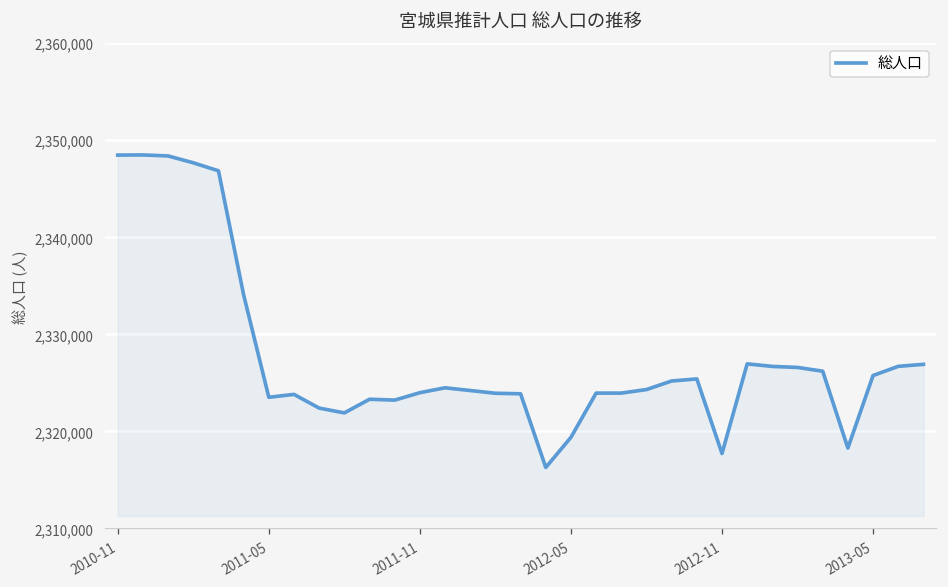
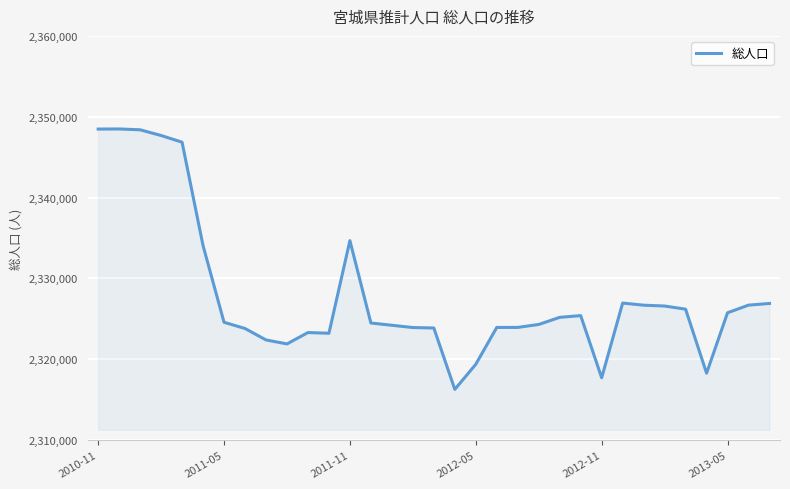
  {
    "2010-11": "2,348,000",
-   "2011-05": "2,324,000",
-   "2011-11": "2,324,000",
+   "2011-05": "2,325,000",
+   "2011-11": "2,335,000",
    "2012-05": "2,319,000",
    "2012-11": "2,318,000",
    "2013-05": "2,326,000"
  }
